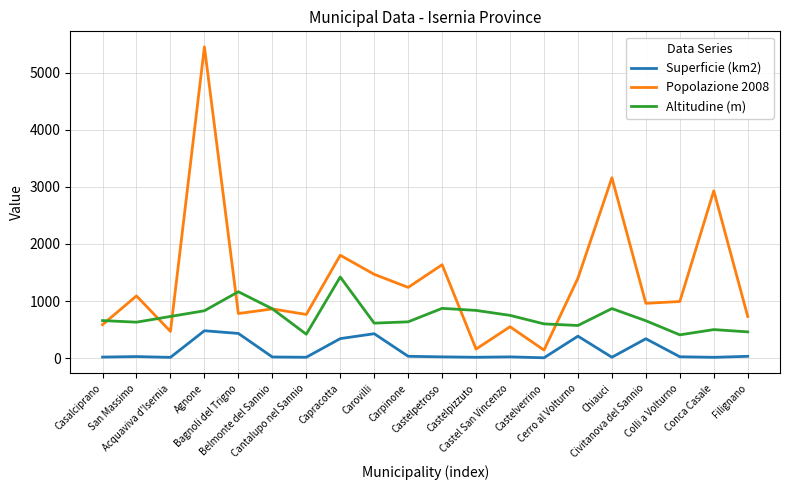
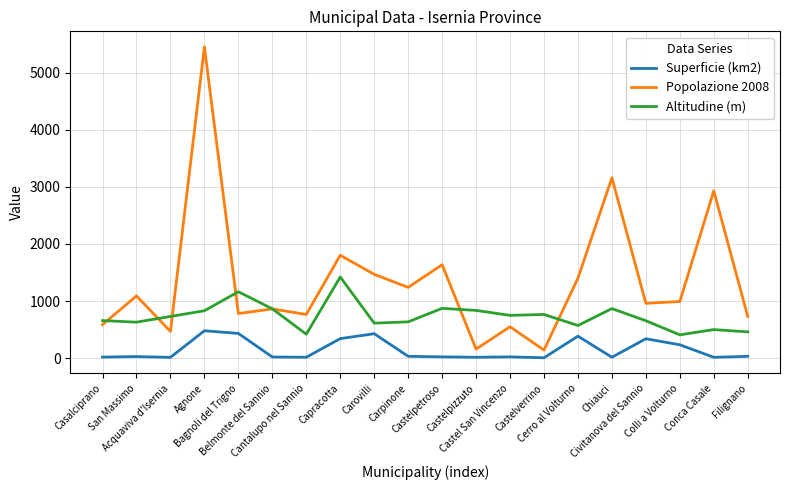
  {
    "Superficie (km2)": {
      "Casalciprano": 0,
      "San Massimo": 0,
      "Acquaviva d'Isernia": 0,
      "Agnone": 500,
      "Bagnoli del Trigno": 400,
      "Belmonte del Sannio": 0,
      "Cantalupo nel Sannio": 0,
      "Capracotta": 300,
      "Carovilli": 400,
      "Carpinone": 0,
      "Castelpetroso": 0,
      "Castelpizzuto": 0,
      "Castel San Vincenzo": 0,
      "Castelverrino": 0,
      "Cerro al Volturno": 400,
      "Chiauci": 0,
      "Civitanova del Sannio": 300,
-     "Colli a Volturno": 0,
+     "Colli a Volturno": 200,
      "Conca Casale": 0,
      "Filignano": 0
    },
    "Popolazione 2008": {
      "Casalciprano": 600,
      "San Massimo": 1100,
      "Acquaviva d'Isernia": 500,
      "Agnone": 5500,
      "Bagnoli del Trigno": 800,
      "Cantalupo nel Sannio": 800,
      "Capracotta": 1800,
      "Carovilli": 1500,
      "Carpinone": 1200,
      "Castelpetroso": 1600,
      "Castelpizzuto": 200,
      "Castel San Vincenzo": 600,
      "Castelverrino": 100,
      "Cerro al Volturno": 1400,
      "Chiauci": 3200,
      "Civitanova del Sannio": 1000,
      "Colli a Volturno": 1000,
      "Conca Casale": 2900,
      "Filignano": 700
    },
    "Altitudine (m)": {
      "Casalciprano": 700,
      "San Massimo": 600,
      "Acquaviva d'Isernia": 700,
      "Agnone": 800,
      "Bagnoli del Trigno": 1200,
      "Cantalupo nel Sannio": 400,
      "Capracotta": 1400,
      "Carovilli": 600,
      "Carpinone": 600,
      "Castelpetroso": 900,
      "Castelpizzuto": 800,
      "Castel San Vincenzo": 700,
-     "Castelverrino": 600,
+     "Castelverrino": 800,
      "Cerro al Volturno": 600,
      "Chiauci": 900,
      "Civitanova del Sannio": 700,
      "Colli a Volturno": 400,
      "Conca Casale": 500,
      "Filignano": 500
    }
  }
